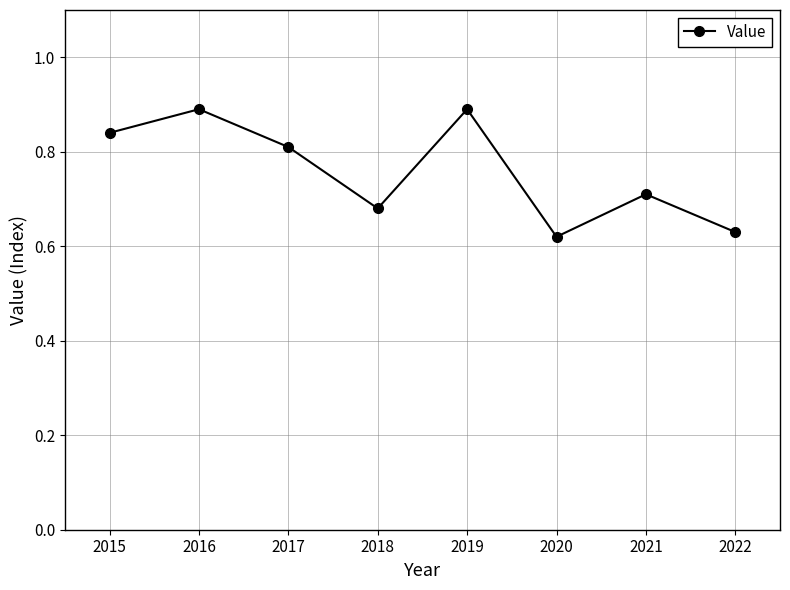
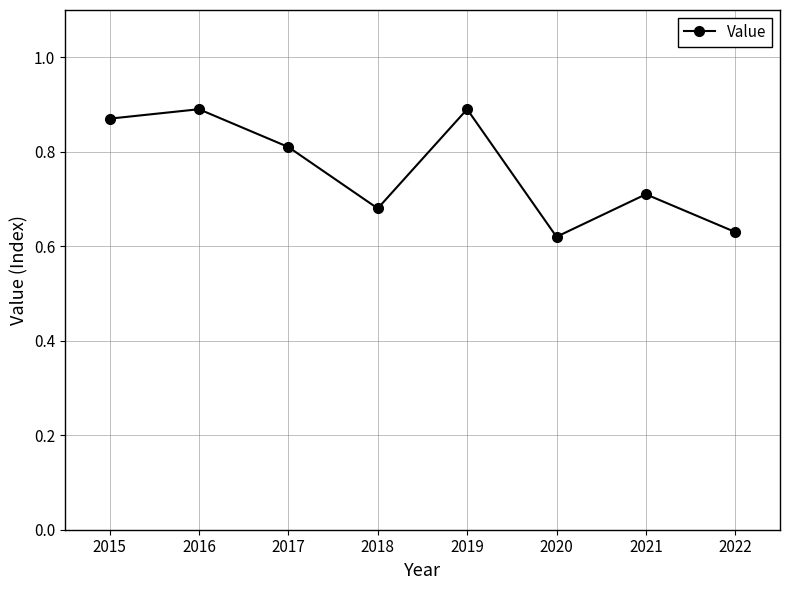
  {
-   "2015": 0.84,
+   "2015": 0.87,
    "2016": 0.89,
    "2017": 0.81,
    "2018": 0.68,
    "2019": 0.89,
    "2020": 0.62,
    "2021": 0.71,
    "2022": 0.63
  }
